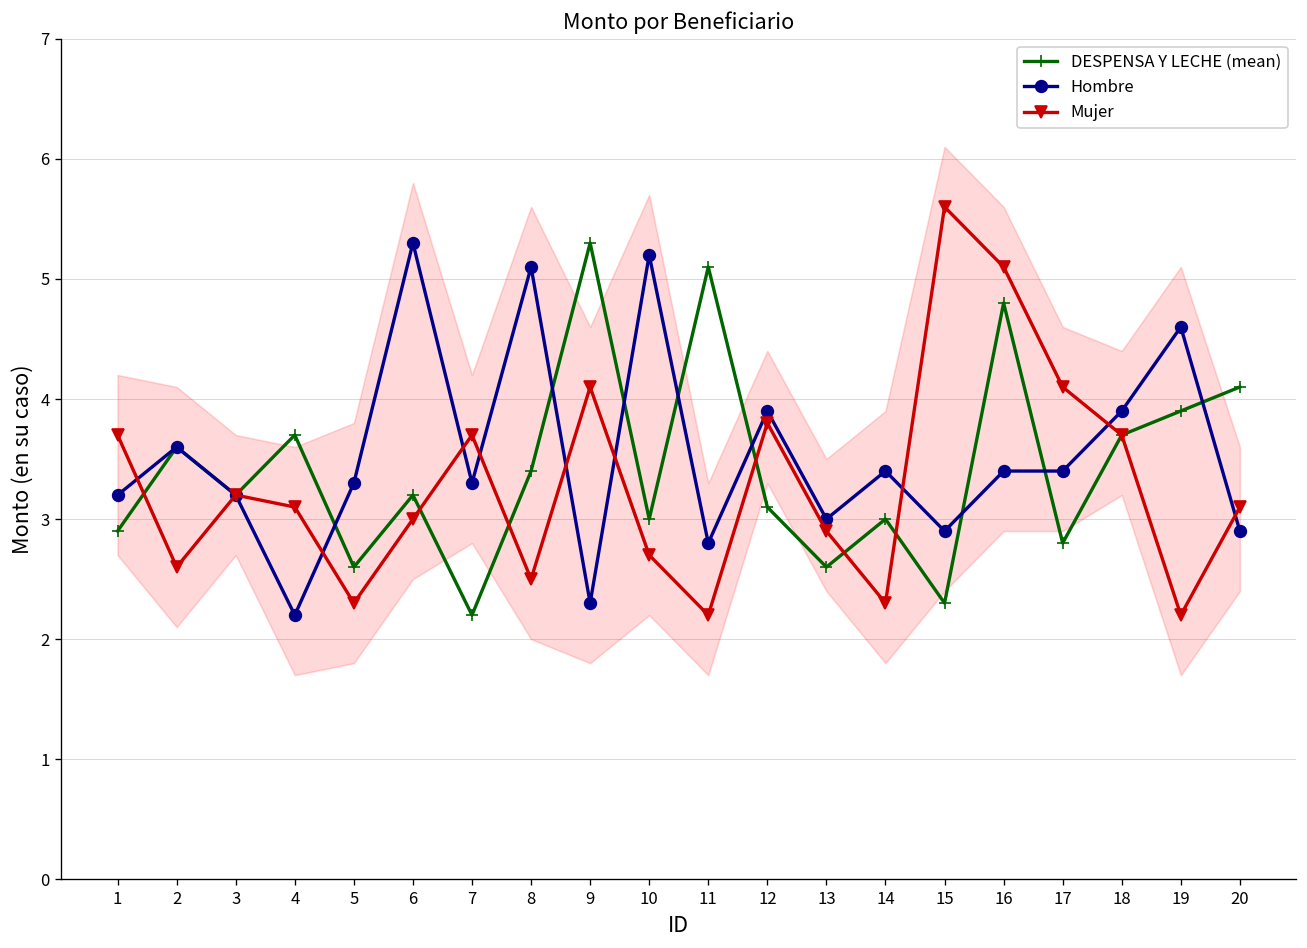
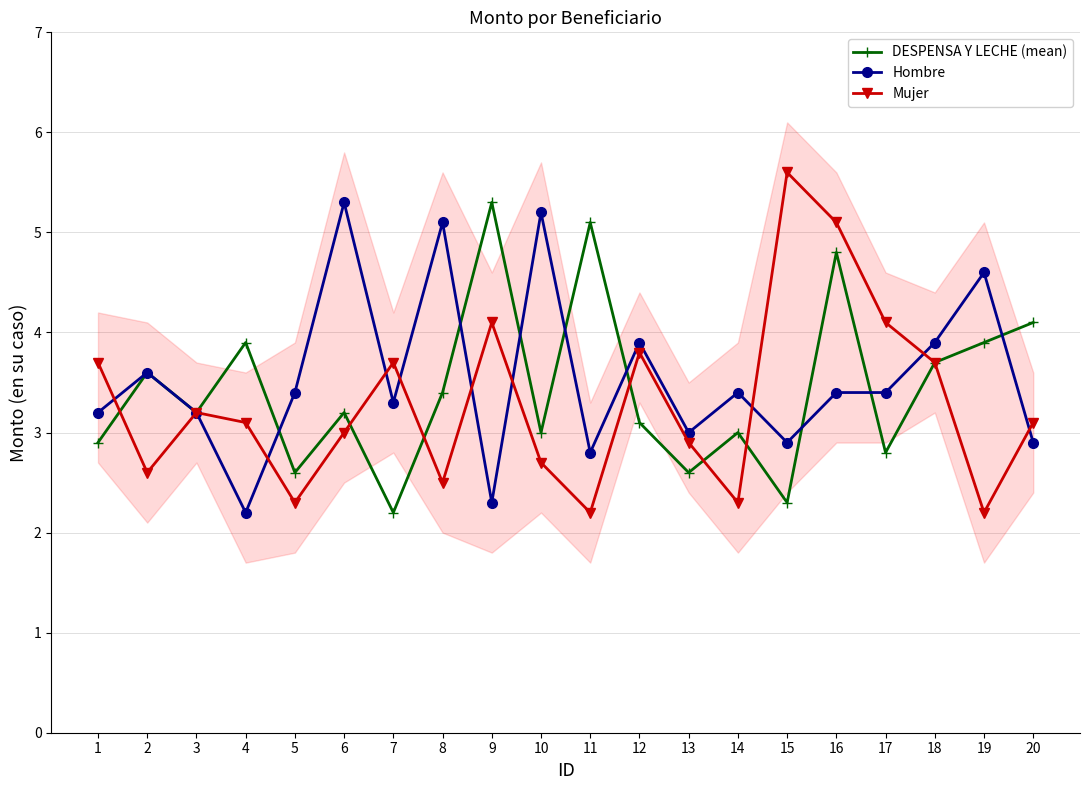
  {
    "DESPENSA Y LECHE (mean)": {
      "1": 2.9,
-     "4": 3.7,
+     "4": 3.9,
      "5": 2.6,
      "6": 3.2,
      "7": 2.2,
      "8": 3.4,
      "9": 5.3,
      "10": 3.0,
      "11": 5.1,
      "12": 3.1,
      "13": 2.6,
      "14": 3.0,
      "15": 2.3,
      "16": 4.8,
      "17": 2.8,
      "19": 3.9,
      "20": 4.1
    },
    "Hombre": {
      "1": 3.2,
      "4": 2.2,
-     "5": 3.3,
+     "5": 3.4,
      "6": 5.3,
      "7": 3.3,
      "8": 5.1,
      "9": 2.3,
      "10": 5.2,
      "11": 2.8,
      "12": 3.9,
      "13": 3.0,
      "14": 3.4,
      "15": 2.9,
      "16": 3.4,
      "17": 3.4,
      "18": 3.9,
      "19": 4.6,
      "20": 2.9
    }
  }
